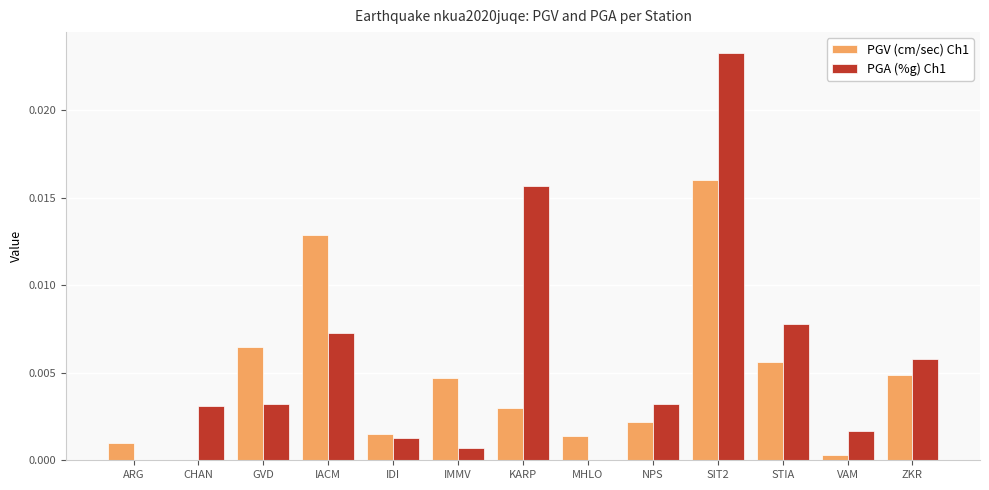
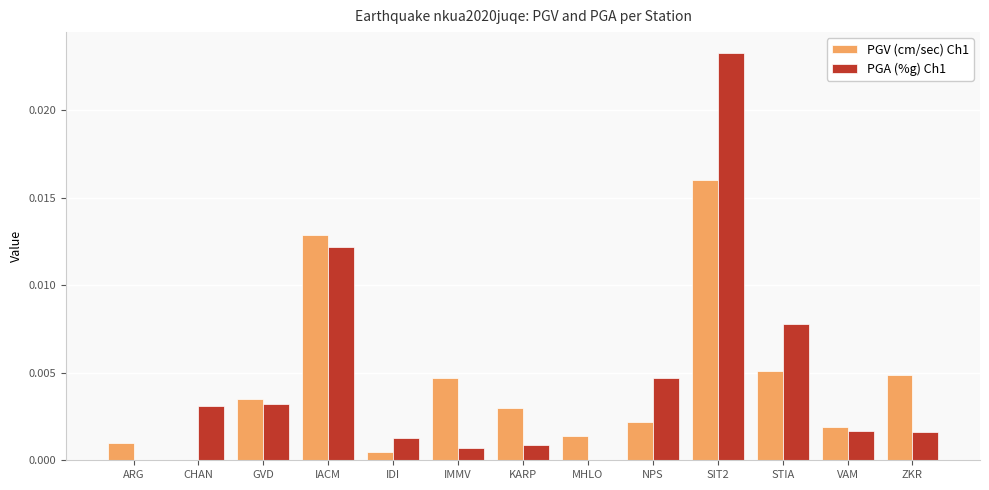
  {
    "PGV (cm/sec) Ch1": {
      "ARG": 0.0010,
      "CHAN": 0.0000,
-     "GVD": 0.0065,
+     "GVD": 0.0035,
      "IACM": 0.0129,
-     "IDI": 0.0015,
+     "IDI": 0.0005,
      "IMMV": 0.0047,
      "KARP": 0.0030,
      "MHLO": 0.0014,
      "NPS": 0.0022,
      "SIT2": 0.0160,
-     "STIA": 0.0056,
-     "VAM": 0.0003,
+     "STIA": 0.0051,
+     "VAM": 0.0019,
      "ZKR": 0.0049
    },
    "PGA (%g) Ch1": {
      "ARG": 0.0000,
      "CHAN": 0.0031,
      "GVD": 0.0032,
-     "IACM": 0.0073,
+     "IACM": 0.0122,
      "IDI": 0.0013,
      "IMMV": 0.0007,
-     "KARP": 0.0157,
+     "KARP": 0.0009,
      "MHLO": 0.0000,
-     "NPS": 0.0032,
+     "NPS": 0.0047,
      "SIT2": 0.0233,
      "STIA": 0.0078,
      "VAM": 0.0017,
-     "ZKR": 0.0058
+     "ZKR": 0.0016
    }
  }
